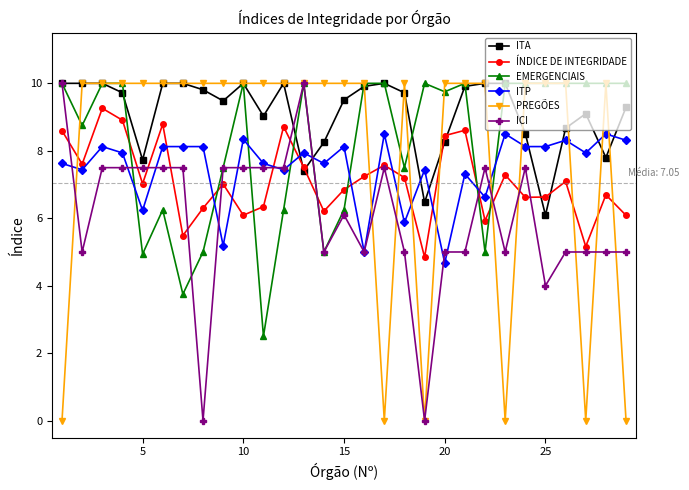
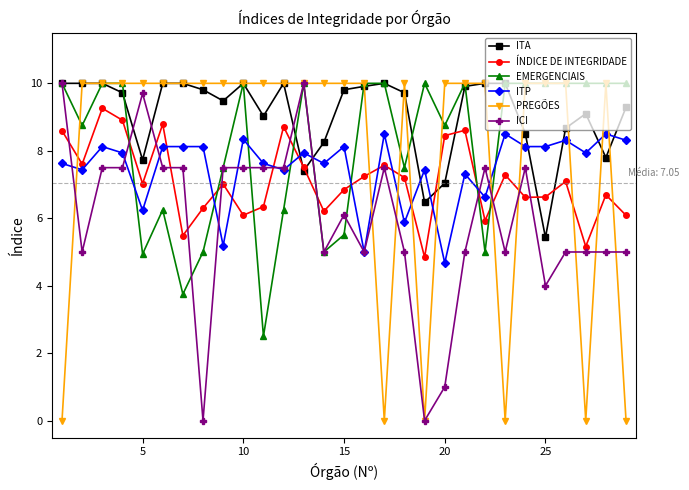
  {
    "ITA": {
      "5": 7.7,
-     "15": 9.5,
-     "20": 8.3,
-     "25": 6.1
+     "15": 9.8,
+     "20": 7.0,
+     "25": 5.4
    },
    "ÍNDICE DE INTEGRIDADE": {
      "5": 7.0,
      "10": 6.1,
      "15": 6.8,
      "20": 8.4,
      "25": 6.6
    },
    "EMERGENCIAIS": {
      "5": 4.9,
-     "15": 6.3,
-     "20": 9.8
+     "15": 5.5,
+     "20": 8.8
    },
    "ITP": {
      "5": 6.2,
      "10": 8.3,
      "15": 8.1,
      "20": 4.7,
      "25": 8.1
    },
    "PREGÕES": {
      "5": 10.0,
      "15": 10.0,
      "20": 10.0
    },
    "ICI": {
-     "5": 7.5,
+     "5": 9.7,
      "10": 7.5,
      "15": 6.1,
-     "20": 5,
+     "20": 1,
      "25": 4.0
    }
  }
